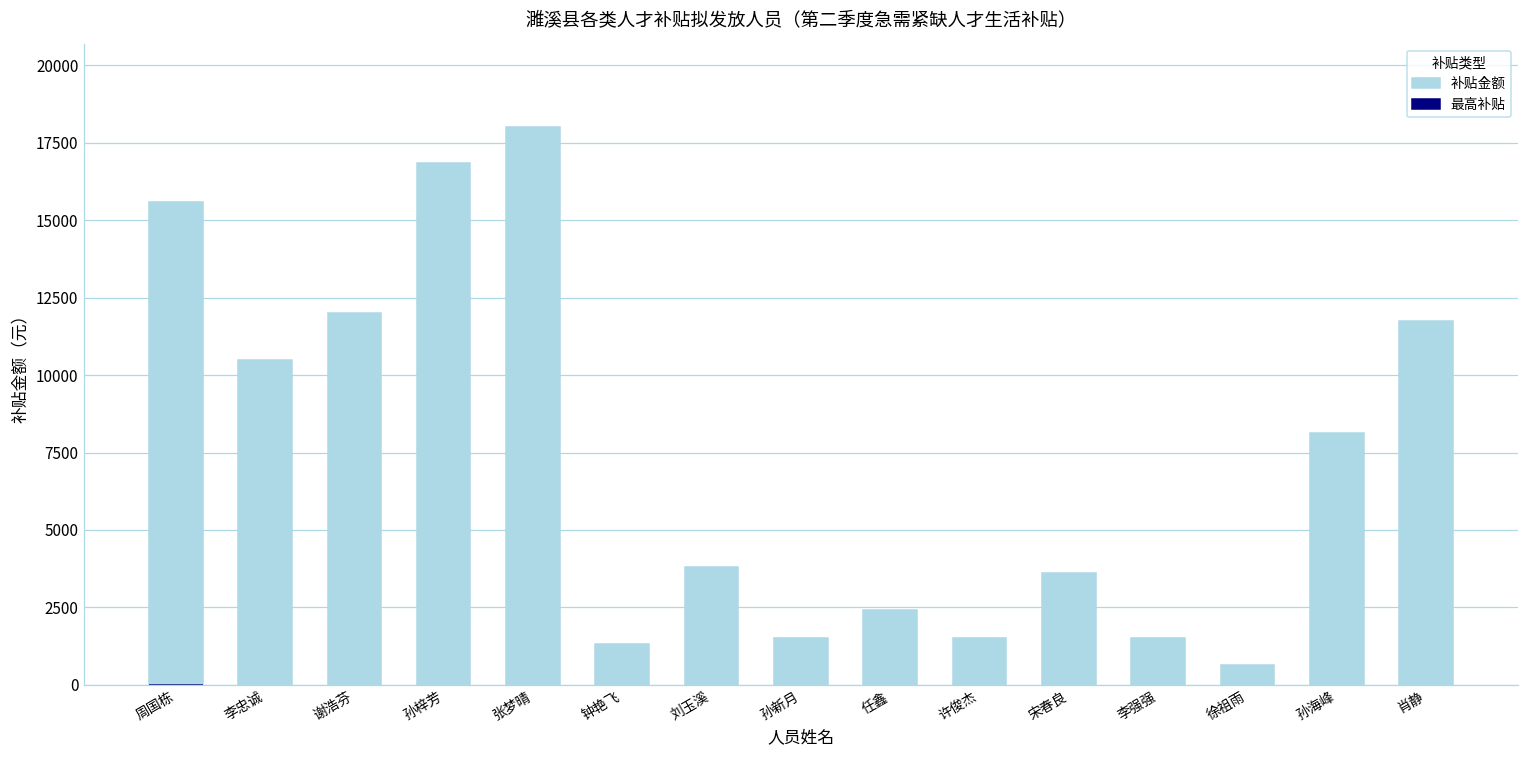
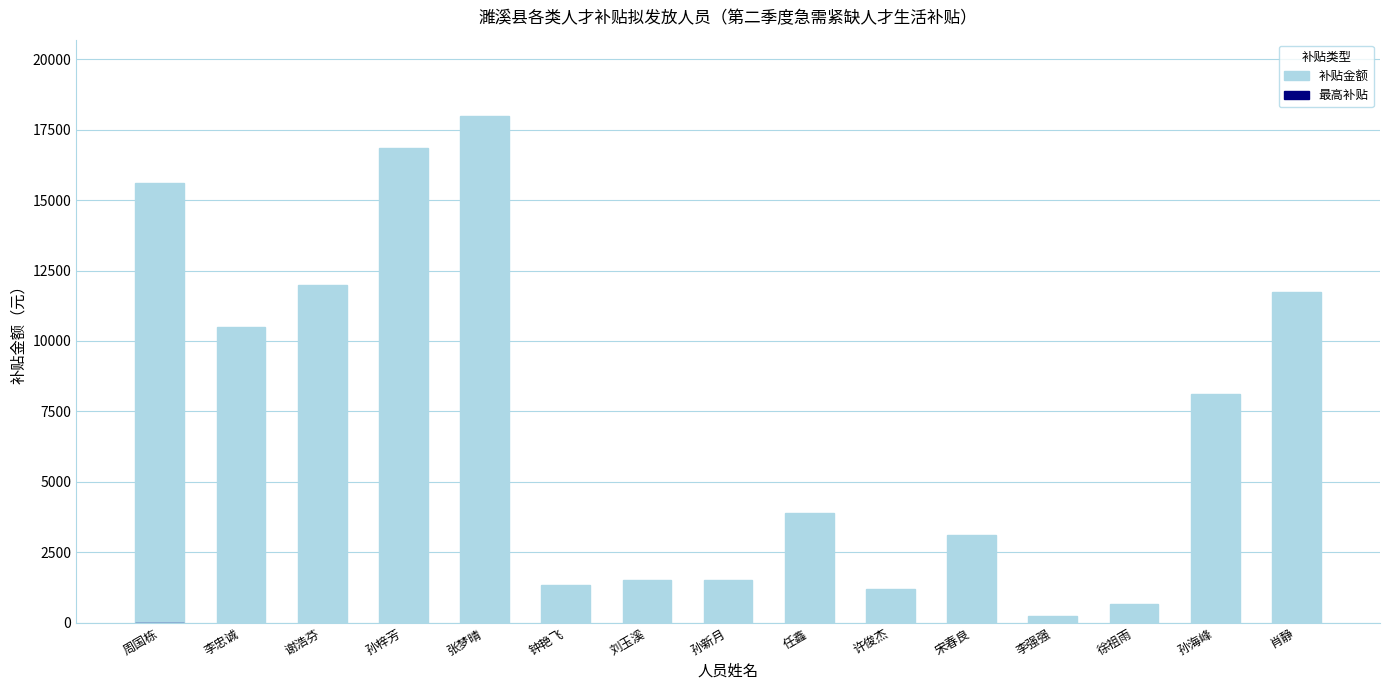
  {
    "补贴金额": {
      "周国栋": 15600,
      "李忠诚": 10500,
      "谢浩芬": 12000,
      "孙梓芳": 16800,
      "张梦晴": 18000,
      "钟艳飞": 1300,
-     "刘玉溪": 3800,
+     "刘玉溪": 1500,
      "孙新月": 1500,
-     "任鑫": 2400,
-     "许俊杰": 1500,
-     "宋春良": 3600,
-     "李强强": 1500,
+     "任鑫": 3900,
+     "许俊杰": 1200,
+     "宋春良": 3100,
+     "李强强": 200,
      "徐祖雨": 600,
      "孙海峰": 8100,
      "肖静": 11700
    },
    "最高补贴": {
      "周国栋": 0
    }
  }
